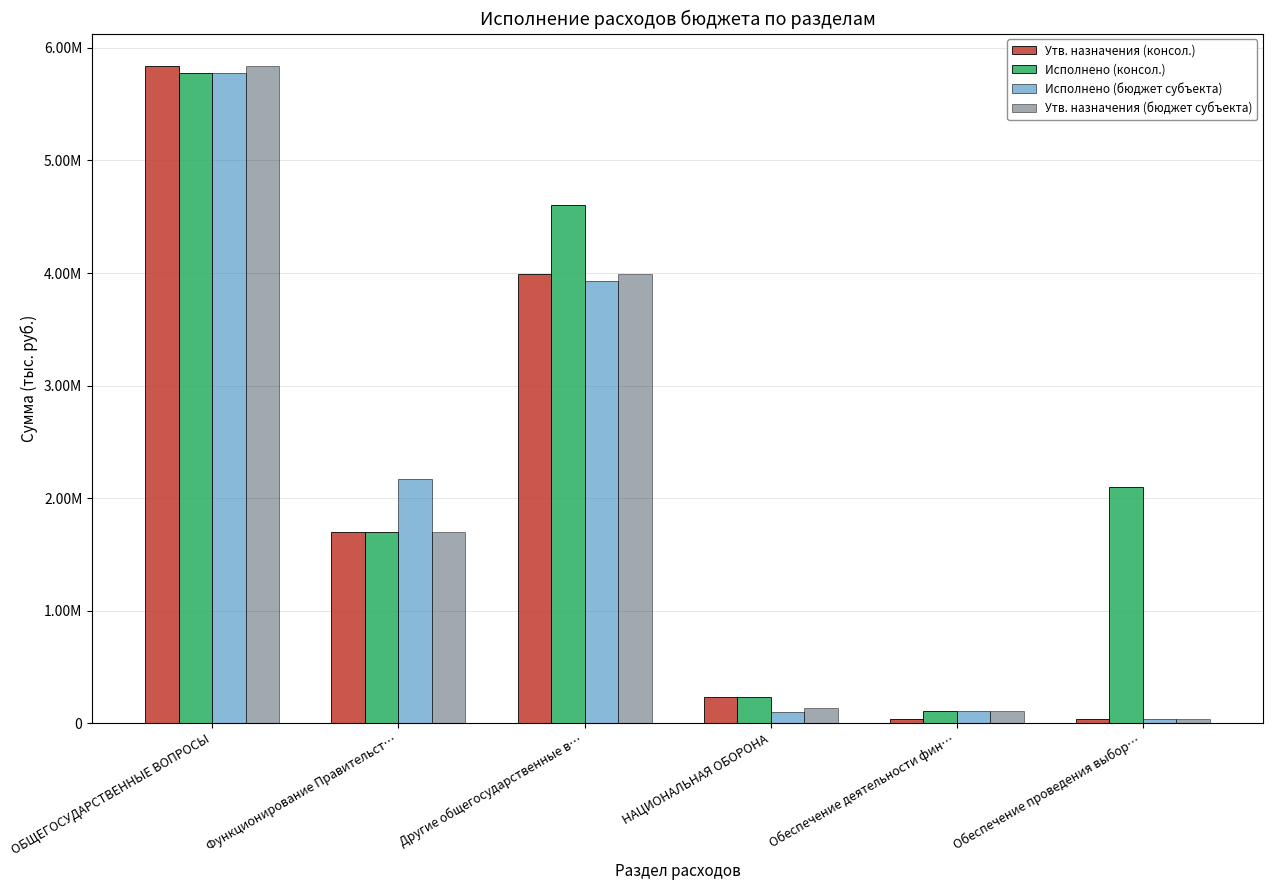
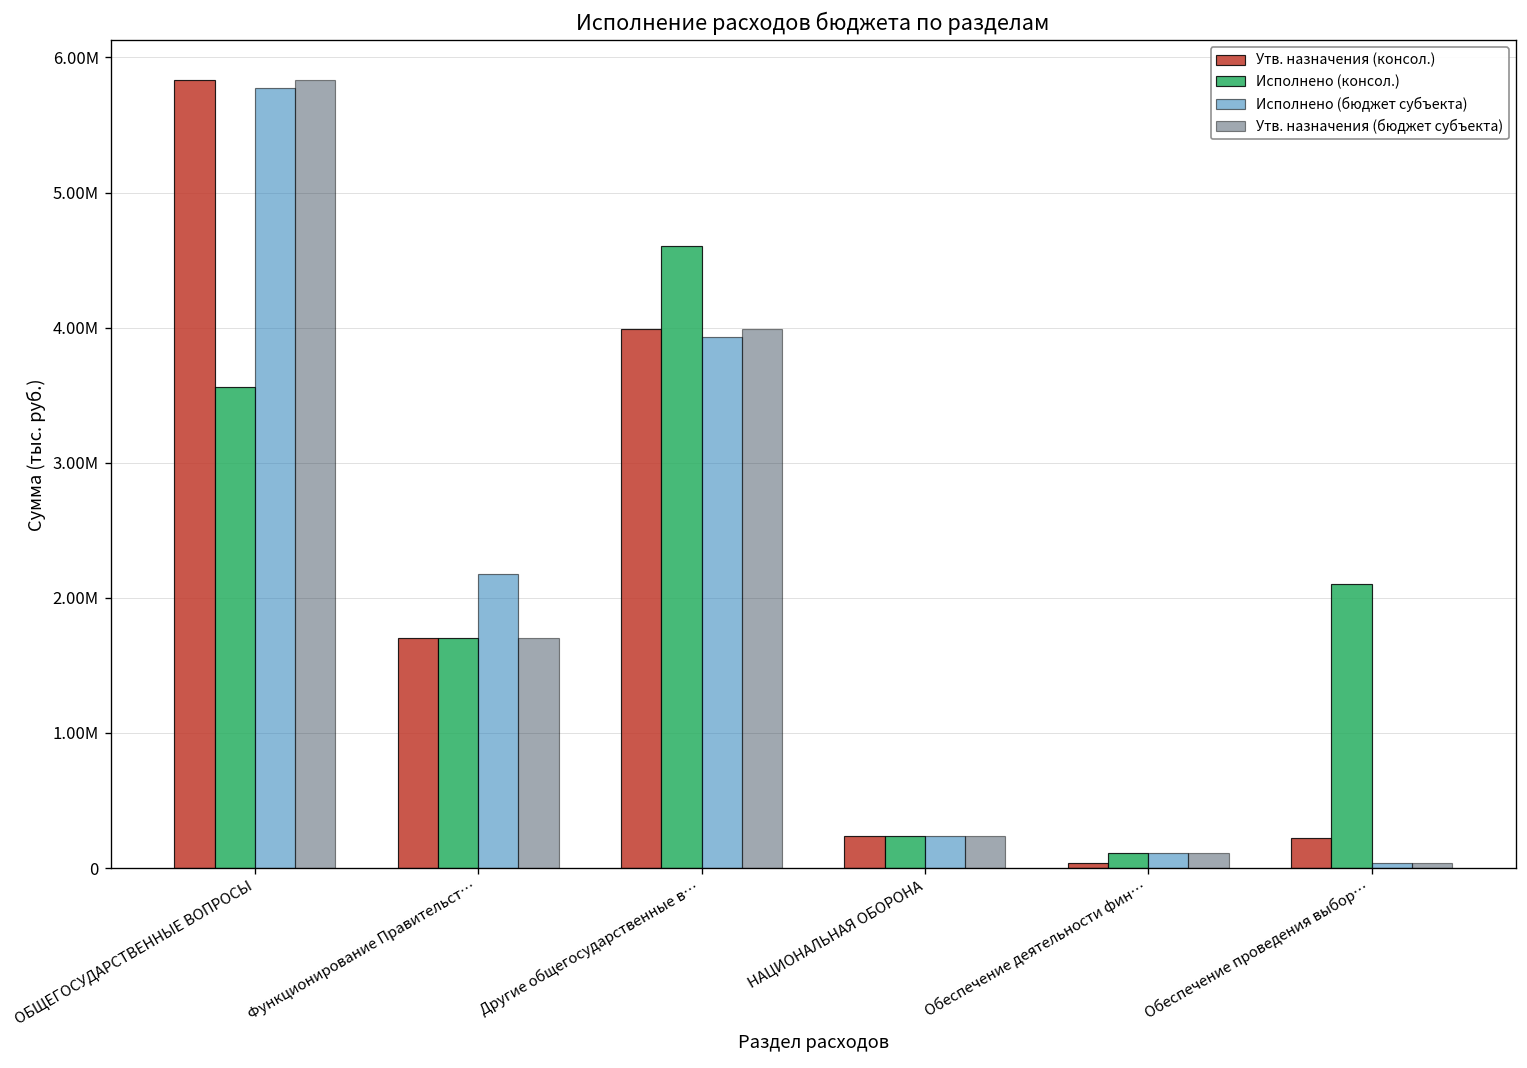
  {
    "Утв. назначения (консол.)": {
      "ОБЩЕГОСУДАРСТВЕННЫЕ ВОПРОСЫ": 5840000,
      "Функционирование Правительст…": 1700000,
      "Другие общегосударственные в…": 3990000,
      "НАЦИОНАЛЬНАЯ ОБОРОНА": 240000,
      "Обеспечение деятельности фин…": 40000,
-     "Обеспечение проведения выбор…": 40000
+     "Обеспечение проведения выбор…": 220000
    },
    "Исполнено (консол.)": {
-     "ОБЩЕГОСУДАРСТВЕННЫЕ ВОПРОСЫ": 5770000,
+     "ОБЩЕГОСУДАРСТВЕННЫЕ ВОПРОСЫ": 3560000,
      "Функционирование Правительст…": 1700000,
      "Другие общегосударственные в…": 4600000,
      "НАЦИОНАЛЬНАЯ ОБОРОНА": 240000,
      "Обеспечение деятельности фин…": 110000,
      "Обеспечение проведения выбор…": 2100000
    },
    "Исполнено (бюджет субъекта)": {
      "ОБЩЕГОСУДАРСТВЕННЫЕ ВОПРОСЫ": 5770000,
      "Функционирование Правительст…": 2170000,
      "Другие общегосударственные в…": 3930000,
-     "НАЦИОНАЛЬНАЯ ОБОРОНА": 100000,
+     "НАЦИОНАЛЬНАЯ ОБОРОНА": 240000,
      "Обеспечение деятельности фин…": 110000,
      "Обеспечение проведения выбор…": 40000
    },
    "Утв. назначения (бюджет субъекта)": {
      "ОБЩЕГОСУДАРСТВЕННЫЕ ВОПРОСЫ": 5840000,
      "Функционирование Правительст…": 1700000,
      "Другие общегосударственные в…": 3990000,
-     "НАЦИОНАЛЬНАЯ ОБОРОНА": 140000,
+     "НАЦИОНАЛЬНАЯ ОБОРОНА": 240000,
      "Обеспечение деятельности фин…": 110000,
      "Обеспечение проведения выбор…": 40000
    }
  }
